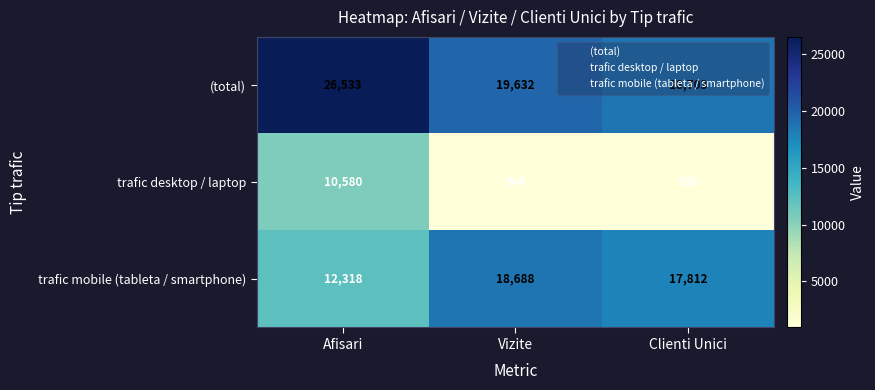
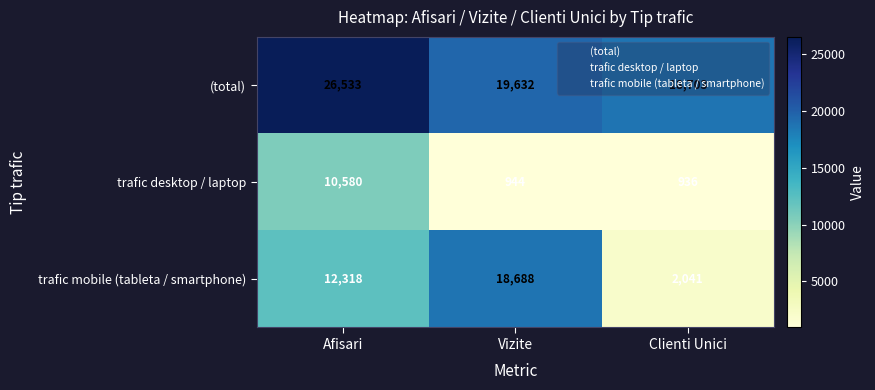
  {
    "(total)": {
      "Afisari": "26,533",
      "Vizite": "19,632"
    },
    "trafic desktop / laptop": {
      "Afisari": "10,580"
    },
    "trafic mobile (tableta / smartphone)": {
      "Afisari": "12,318",
      "Vizite": "18,688",
-     "Clienti Unici": "17,812"
+     "Clienti Unici": "2,041"
    }
  }
